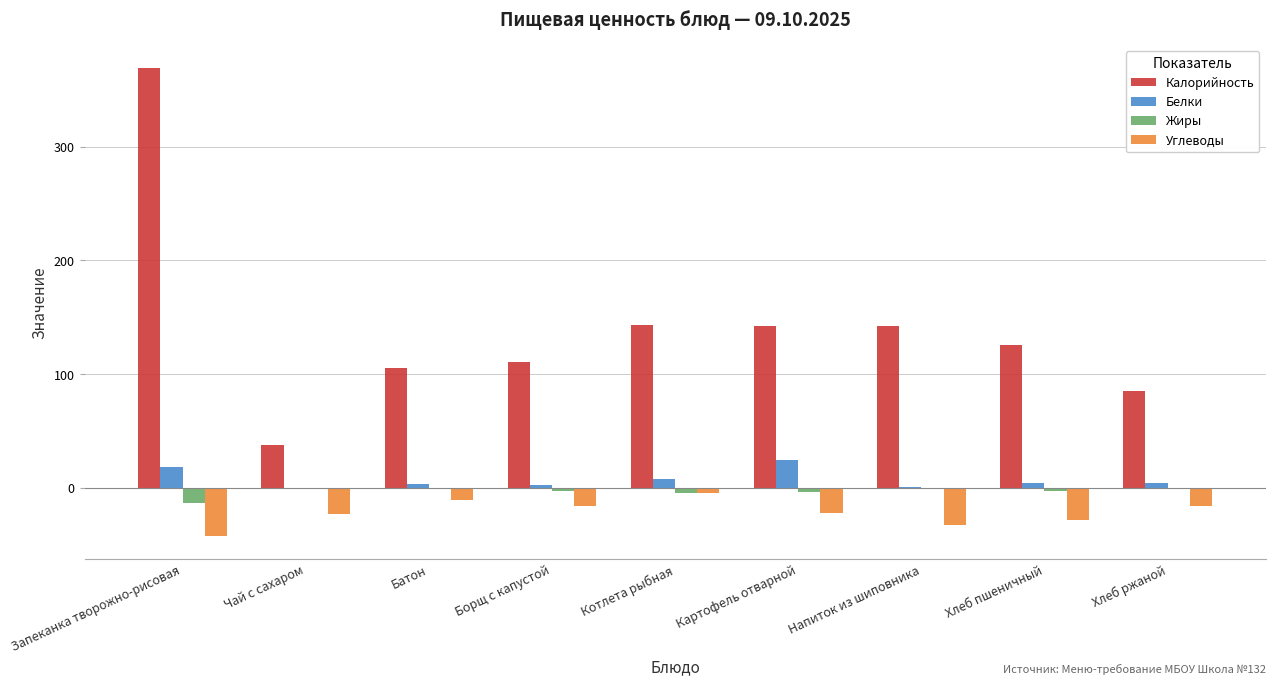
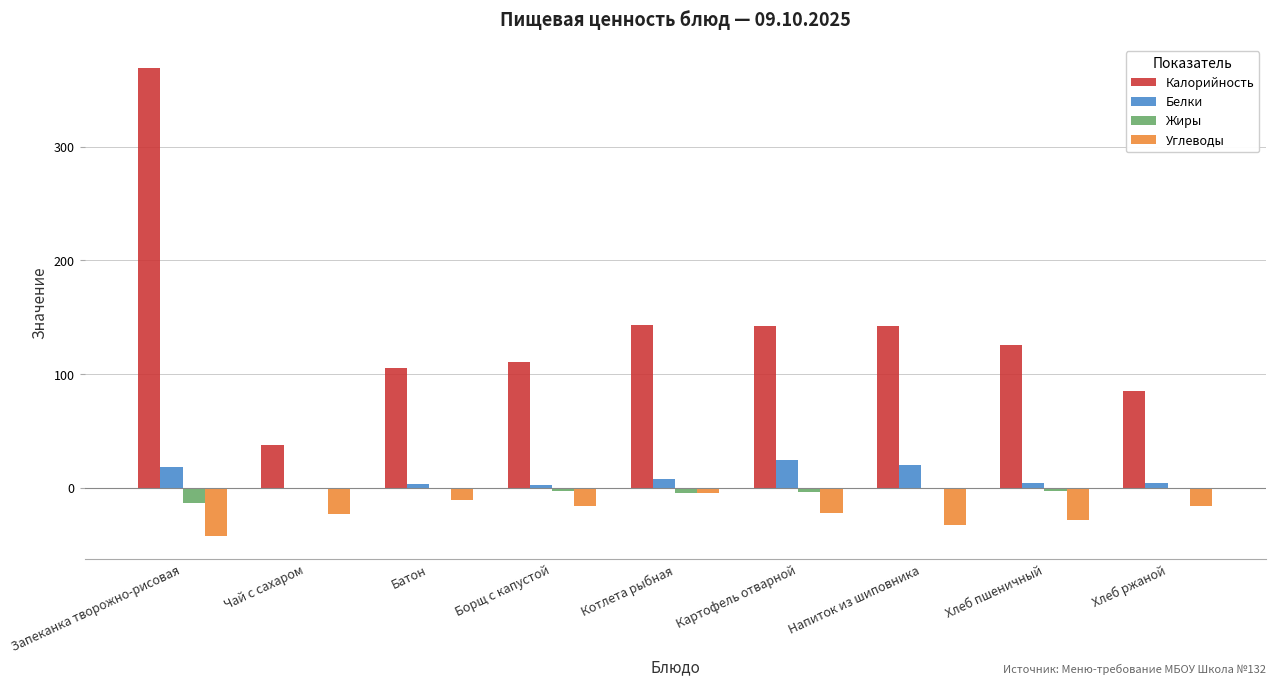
  {
    "Калорийность": {
      "Запеканка творожно-рисовая": 369,
      "Чай с сахаром": 38,
      "Батон": 105,
      "Борщ с капустой": 111,
      "Котлета рыбная": 143,
      "Картофель отварной": 142,
      "Напиток из шиповника": 142,
      "Хлеб пшеничный": 126,
      "Хлеб ржаной": 85
    },
    "Белки": {
      "Запеканка творожно-рисовая": 18,
      "Чай с сахаром": 0,
      "Батон": 3,
      "Котлета рыбная": 8,
      "Картофель отварной": 24,
-     "Напиток из шиповника": 1,
+     "Напиток из шиповника": 20,
      "Хлеб пшеничный": 4,
      "Хлеб ржаной": 4
    },
    "Жиры": {
      "Запеканка творожно-рисовая": -13,
      "Чай с сахаром": 0,
      "Борщ с капустой": -3,
      "Котлета рыбная": -5,
      "Картофель отварной": -4,
      "Напиток из шиповника": 0,
      "Хлеб пшеничный": -3,
      "Хлеб ржаной": 0
    },
    "Углеводы": {
      "Запеканка творожно-рисовая": -42,
      "Чай с сахаром": -23,
      "Батон": -11,
      "Борщ с капустой": -16,
      "Котлета рыбная": -5,
      "Картофель отварной": -22,
      "Напиток из шиповника": -33,
      "Хлеб пшеничный": -28,
      "Хлеб ржаной": -16
    }
  }
